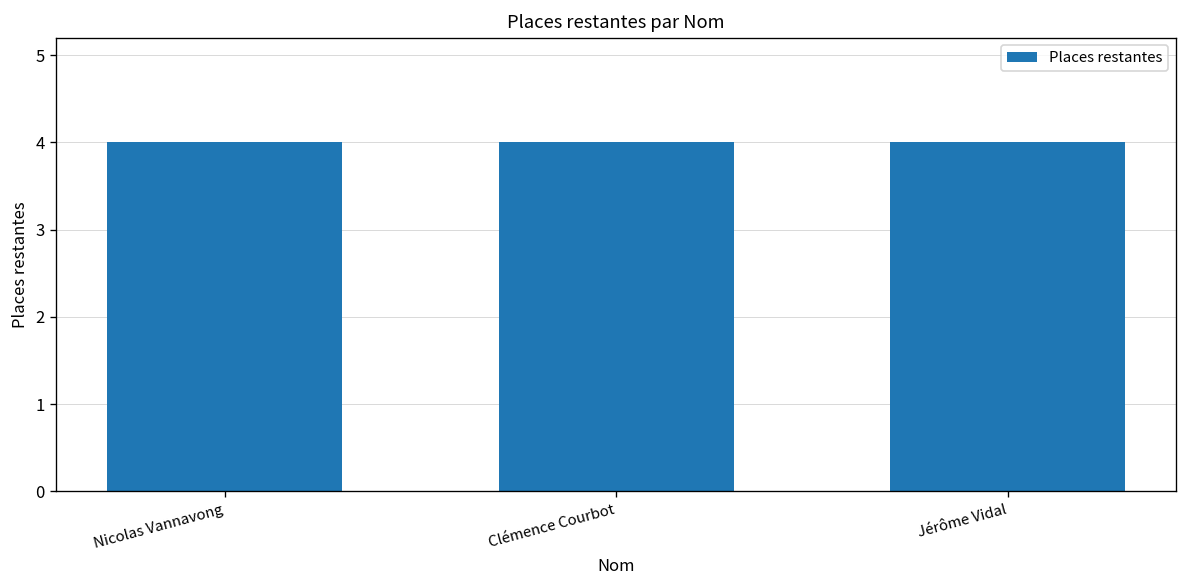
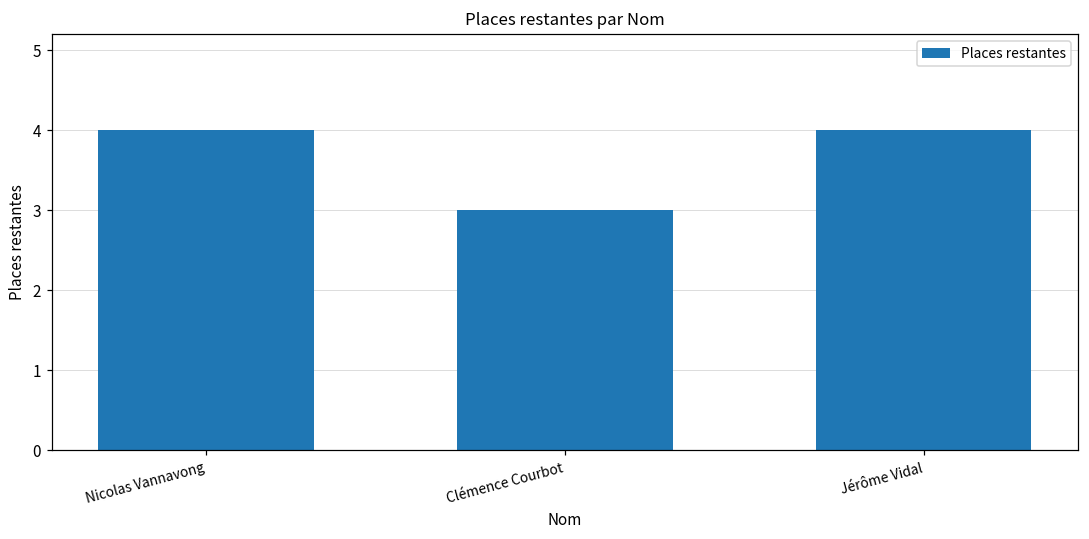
  {
    "Nicolas Vannavong": 4,
-   "Clémence Courbot": 4,
+   "Clémence Courbot": 3,
    "Jérôme Vidal": 4
  }
